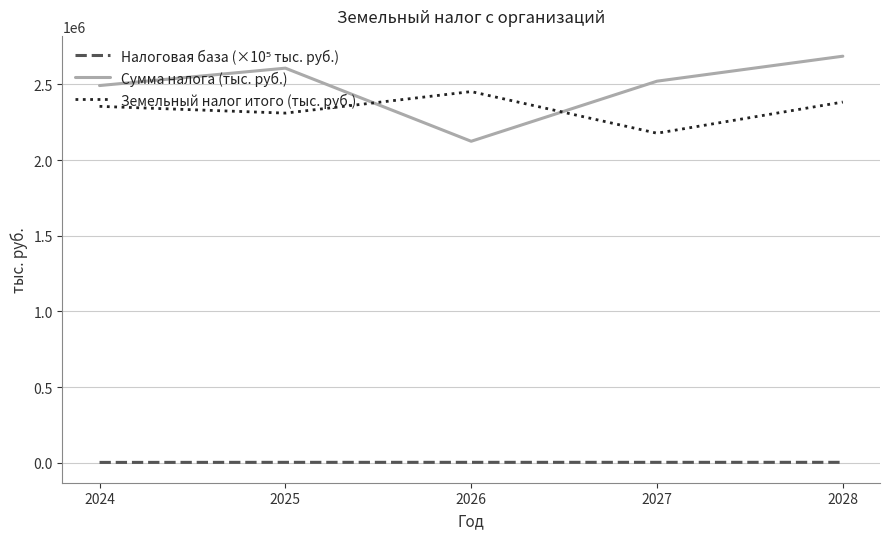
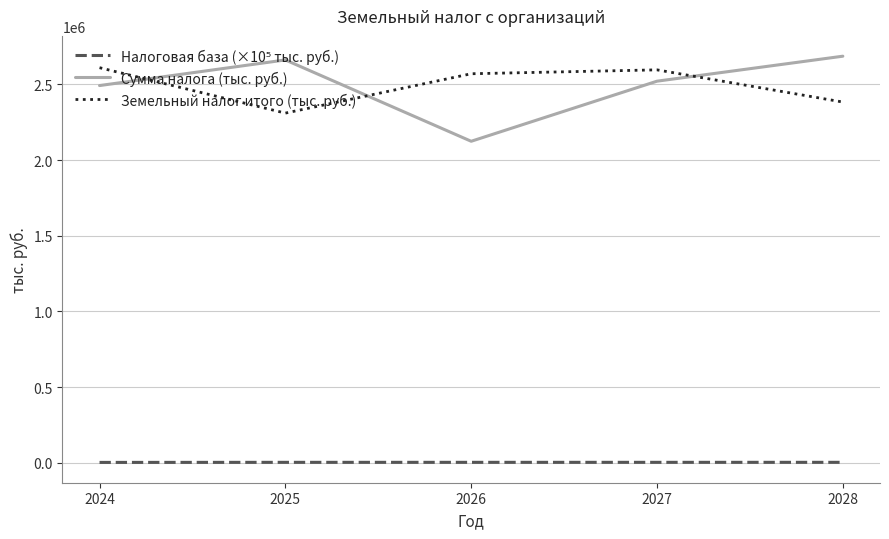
  {
    "Налоговая база (×10⁵ тыс. руб.)": {
      "2024": 0,
      "2025": 0,
      "2026": 0,
      "2027": 0,
      "2028": 0
    },
    "Сумма налога (тыс. руб.)": {
      "2024": 2490000,
-     "2025": 2610000,
+     "2025": 2660000,
      "2026": 2120000,
      "2027": 2520000,
      "2028": 2690000
    },
    "Земельный налог итого (тыс. руб.)": {
-     "2024": 2360000,
+     "2024": 2610000,
      "2025": 2310000,
-     "2026": 2450000,
-     "2027": 2180000,
+     "2026": 2570000,
+     "2027": 2600000,
      "2028": 2380000
    }
  }
